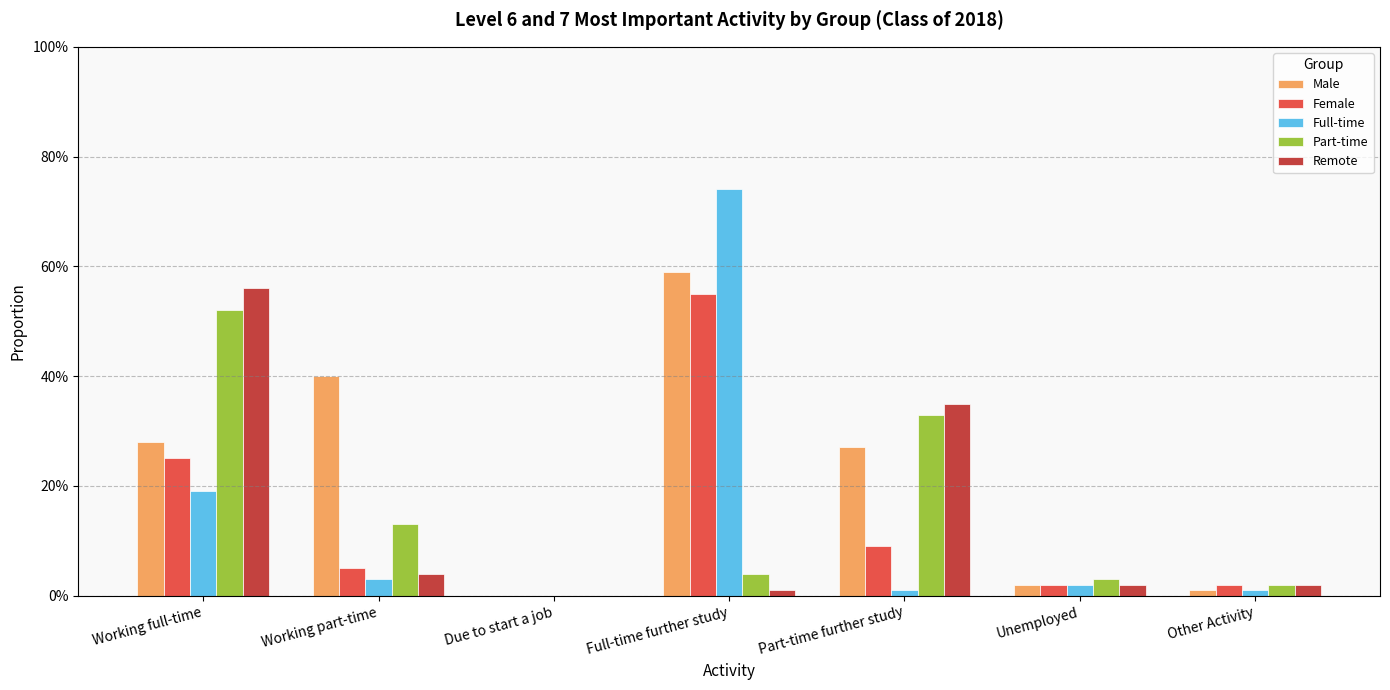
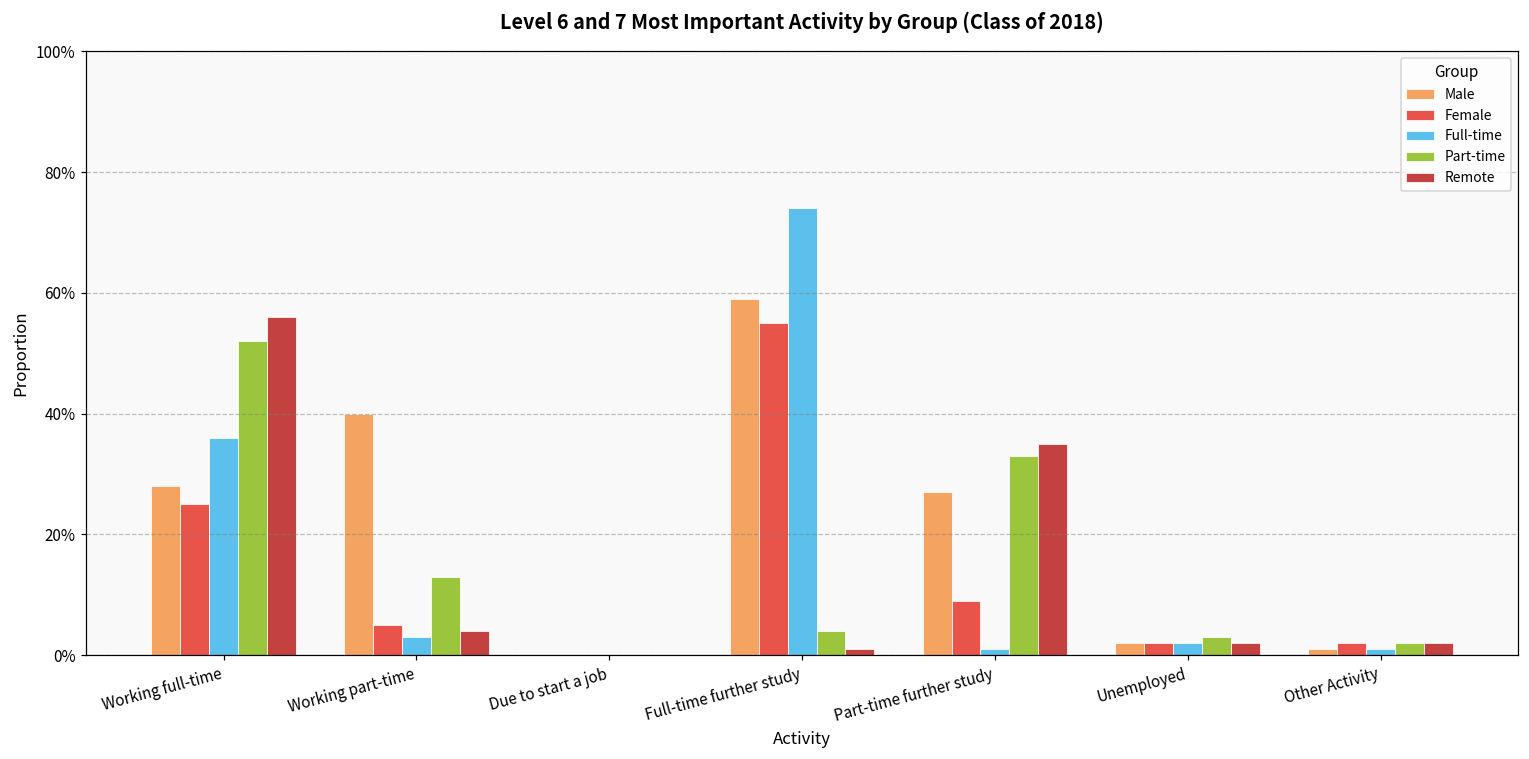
  {
    "Male": {
      "Working full-time": "28%",
      "Working part-time": "40%",
      "Due to start a job": "0%",
      "Full-time further study": "59%",
      "Part-time further study": "27%",
      "Unemployed": "2%",
      "Other Activity": "1%"
    },
    "Full-time": {
-     "Working full-time": "19%",
+     "Working full-time": "36%",
      "Working part-time": "3%",
      "Due to start a job": "0%",
      "Full-time further study": "74%",
      "Part-time further study": "1%",
      "Unemployed": "2%",
      "Other Activity": "1%"
    },
    "Part-time": {
      "Working full-time": "52%",
      "Working part-time": "13%",
      "Due to start a job": "0%",
      "Full-time further study": "4%",
      "Part-time further study": "33%",
      "Unemployed": "3%",
      "Other Activity": "2%"
    }
  }
